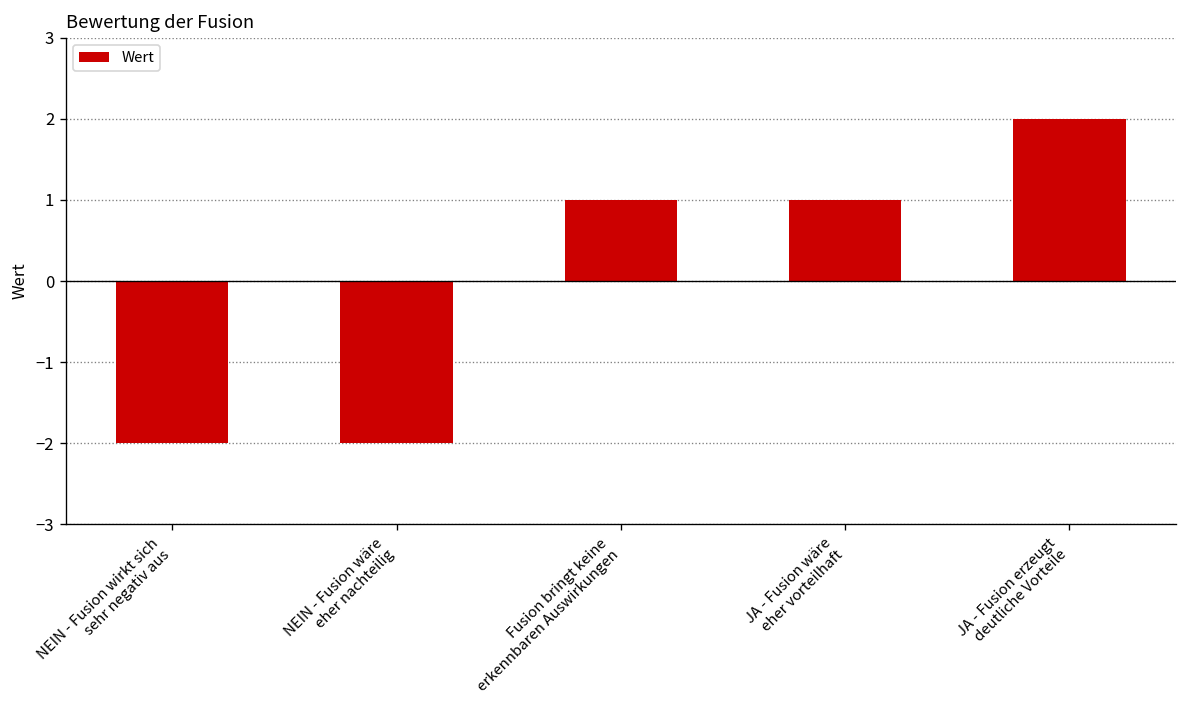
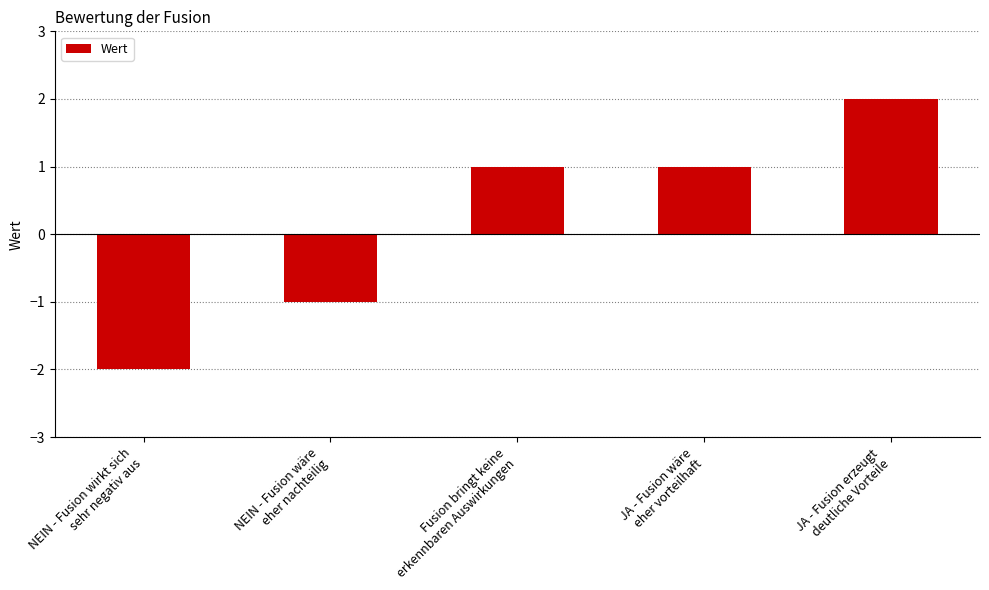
  {
    "NEIN - Fusion wirkt sich sehr negativ aus": -2,
-   "NEIN - Fusion wäre eher nachteilig": -2,
+   "NEIN - Fusion wäre eher nachteilig": -1,
    "Fusion bringt keine erkennbaren Auswirkungen": 1,
    "JA - Fusion wäre eher vorteilhaft": 1,
    "JA - Fusion erzeugt deutliche Vorteile": 2
  }
